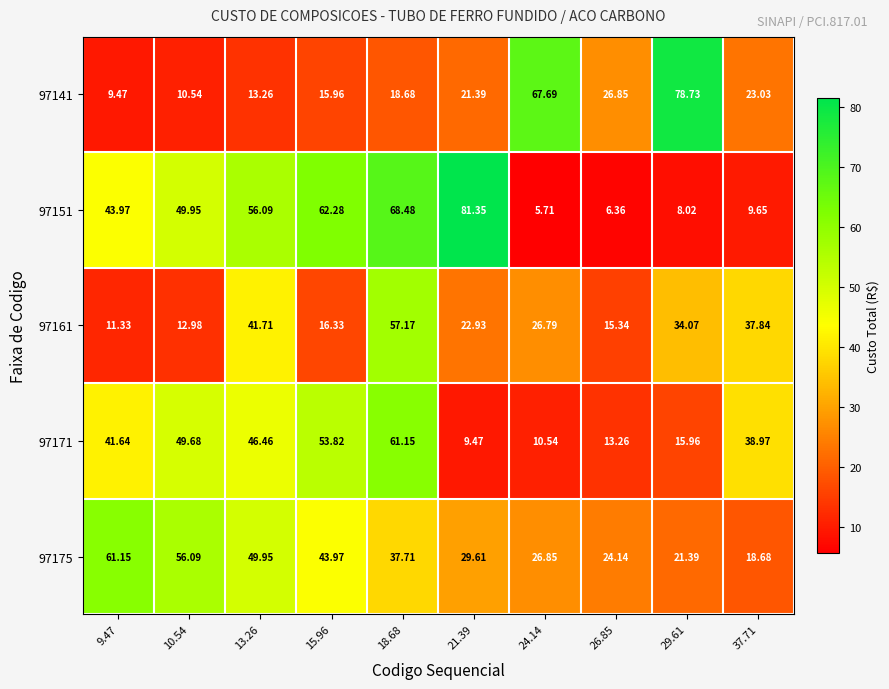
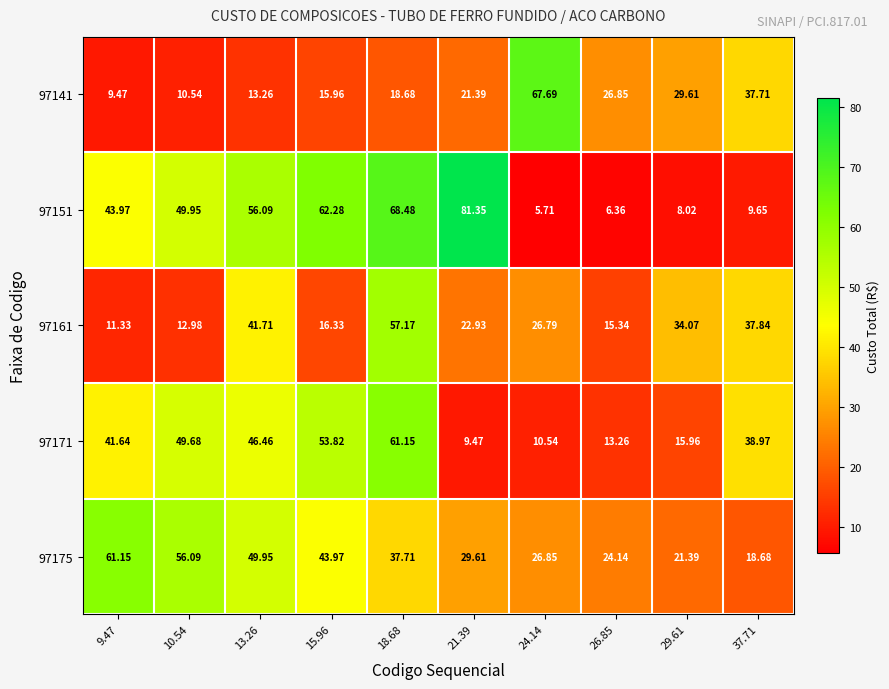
  {
    "97141": {
      "9.47": 9.47,
      "10.54": 10.54,
      "13.26": 13.26,
      "15.96": 15.96,
      "18.68": 18.68,
      "21.39": 21.39,
      "24.14": 67.69,
      "26.85": 26.85,
-     "29.61": 78.73,
-     "37.71": 23.03
+     "29.61": 29.61,
+     "37.71": 37.71
    },
    "97151": {
      "9.47": 43.97,
      "10.54": 49.95,
      "13.26": 56.09,
      "15.96": 62.28,
      "18.68": 68.48,
      "21.39": 81.35,
      "24.14": 5.71,
      "26.85": 6.36,
      "29.61": 8.02,
      "37.71": 9.65
    },
    "97161": {
      "9.47": 11.33,
      "10.54": 12.98,
      "13.26": 41.71,
      "15.96": 16.33,
      "18.68": 57.17,
      "21.39": 22.93,
      "24.14": 26.79,
      "26.85": 15.34,
      "29.61": 34.07,
      "37.71": 37.84
    },
    "97171": {
      "9.47": 41.64,
      "10.54": 49.68,
      "13.26": 46.46,
      "15.96": 53.82,
      "18.68": 61.15,
      "21.39": 9.47,
      "24.14": 10.54,
      "26.85": 13.26,
      "29.61": 15.96,
      "37.71": 38.97
    },
    "97175": {
      "9.47": 61.15,
      "10.54": 56.09,
      "13.26": 49.95,
      "15.96": 43.97,
      "18.68": 37.71,
      "21.39": 29.61,
      "24.14": 26.85,
      "26.85": 24.14,
      "29.61": 21.39,
      "37.71": 18.68
    }
  }
